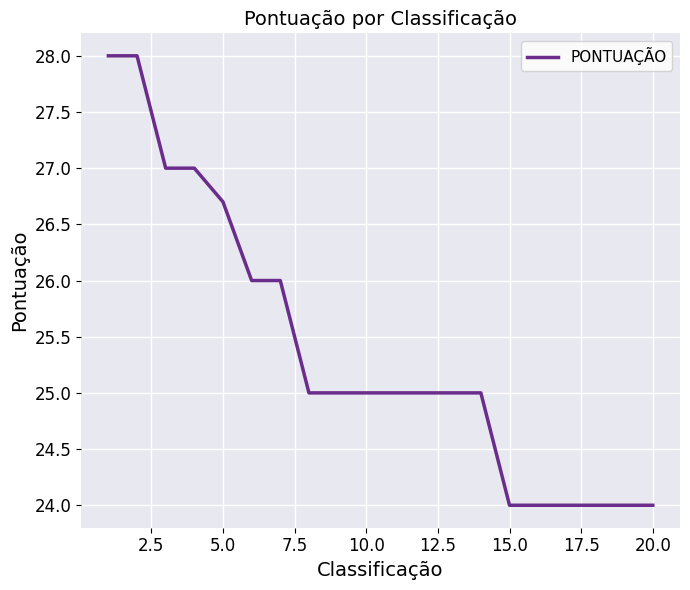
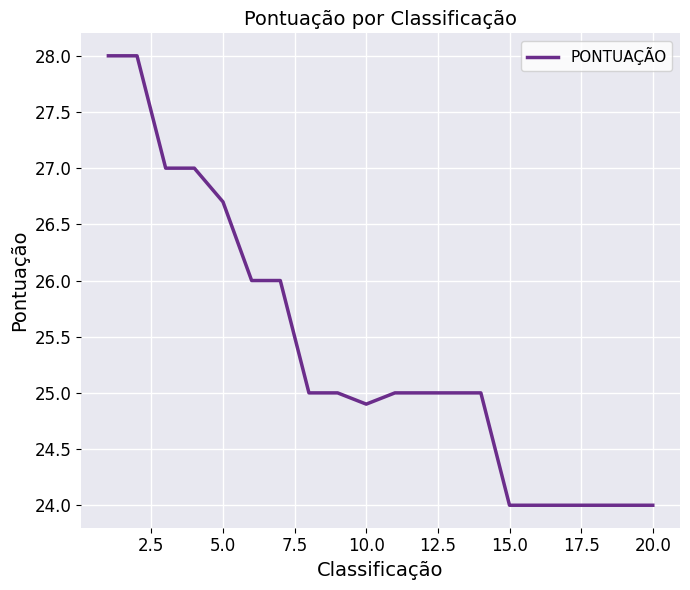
  {
    "5.0": 26.7,
-   "10.0": 25.0,
+   "10.0": 24.9,
    "15.0": 24.0,
    "20.0": 24.0
  }
